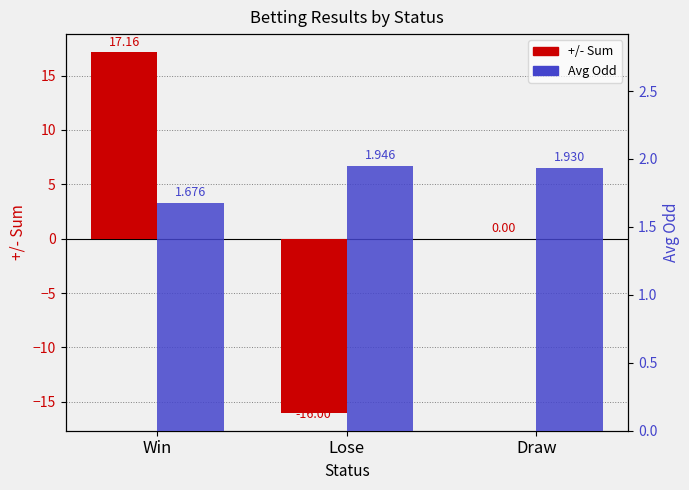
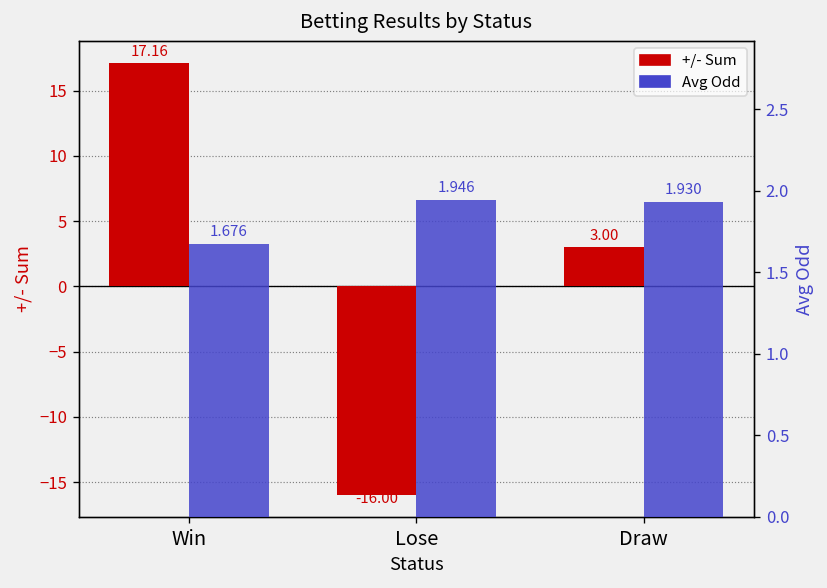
  {
    "+/- Sum": {
      "Win": 17.16,
      "Lose": -16.00,
-     "Draw": 0.00
+     "Draw": 3.00
    },
    "Avg Odd": {
      "Win": 1.676,
      "Lose": 1.946,
      "Draw": 1.930
    }
  }
